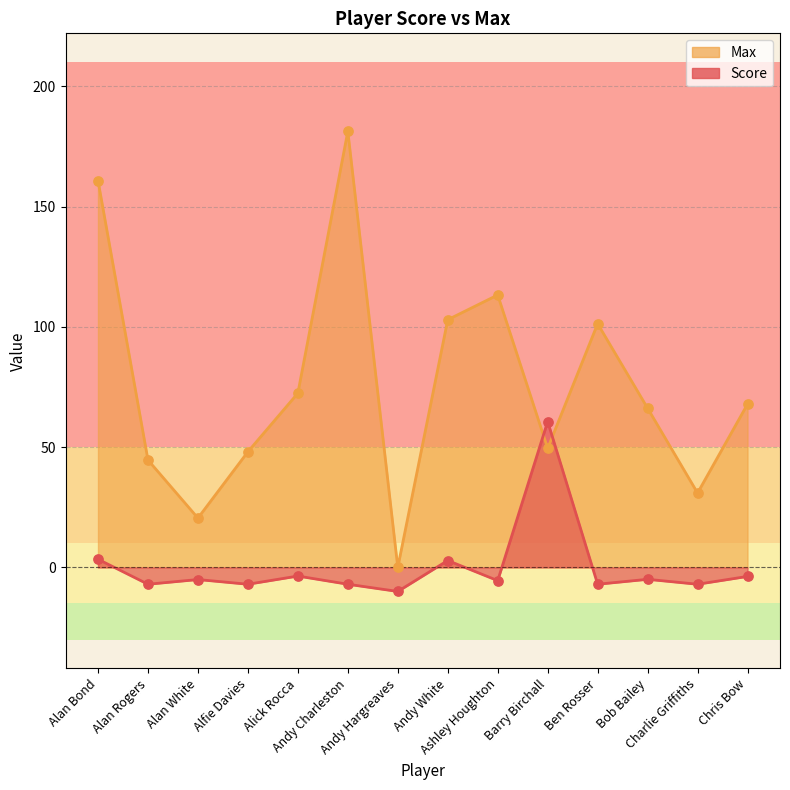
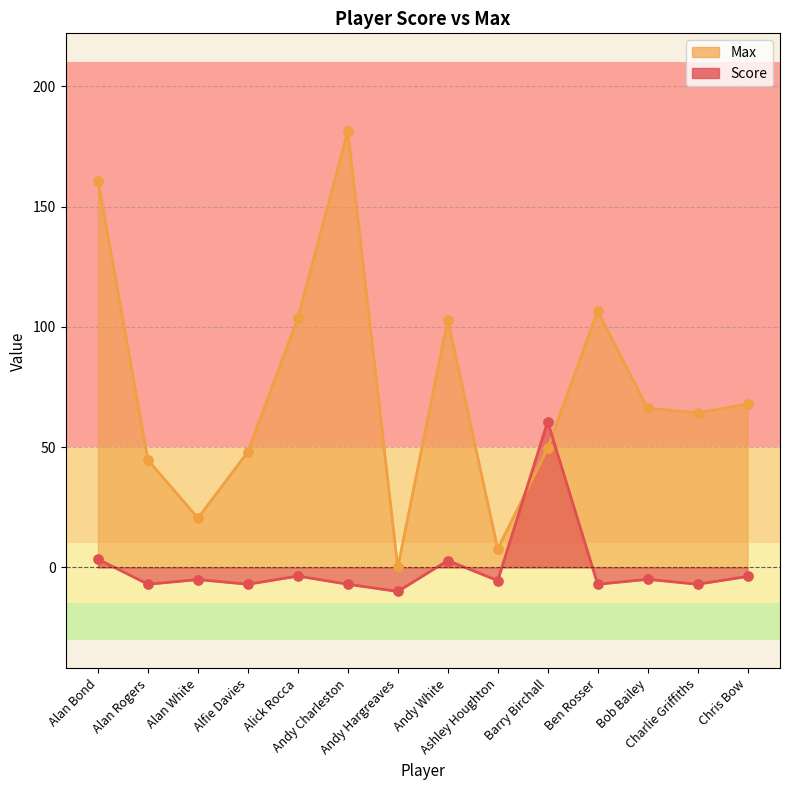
  {
    "Max": {
      "Alan Bond": 161,
      "Alan Rogers": 45,
      "Alan White": 20,
      "Alfie Davies": 48,
-     "Alick Rocca": 72,
+     "Alick Rocca": 104,
      "Andy Charleston": 181,
      "Andy White": 103,
-     "Ashley Houghton": 113,
+     "Ashley Houghton": 8,
      "Barry Birchall": 49,
-     "Ben Rosser": 101,
+     "Ben Rosser": 107,
      "Bob Bailey": 66,
-     "Charlie Griffiths": 31,
+     "Charlie Griffiths": 64,
      "Chris Bow": 68
    }
  }
